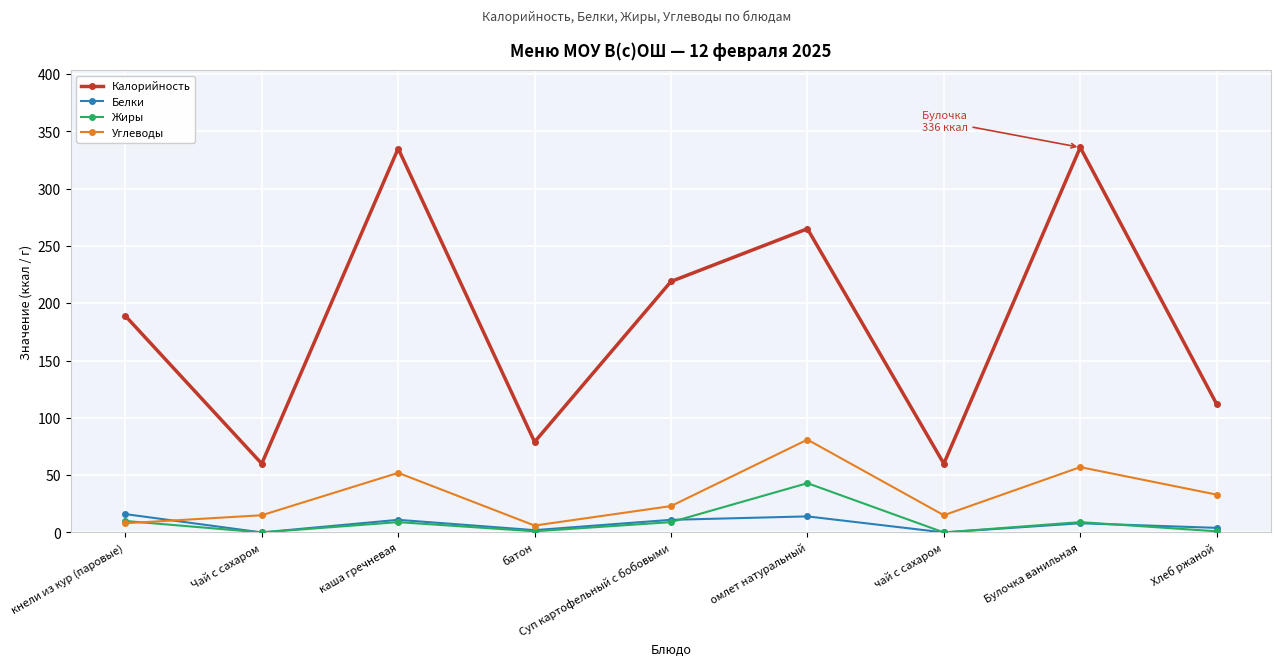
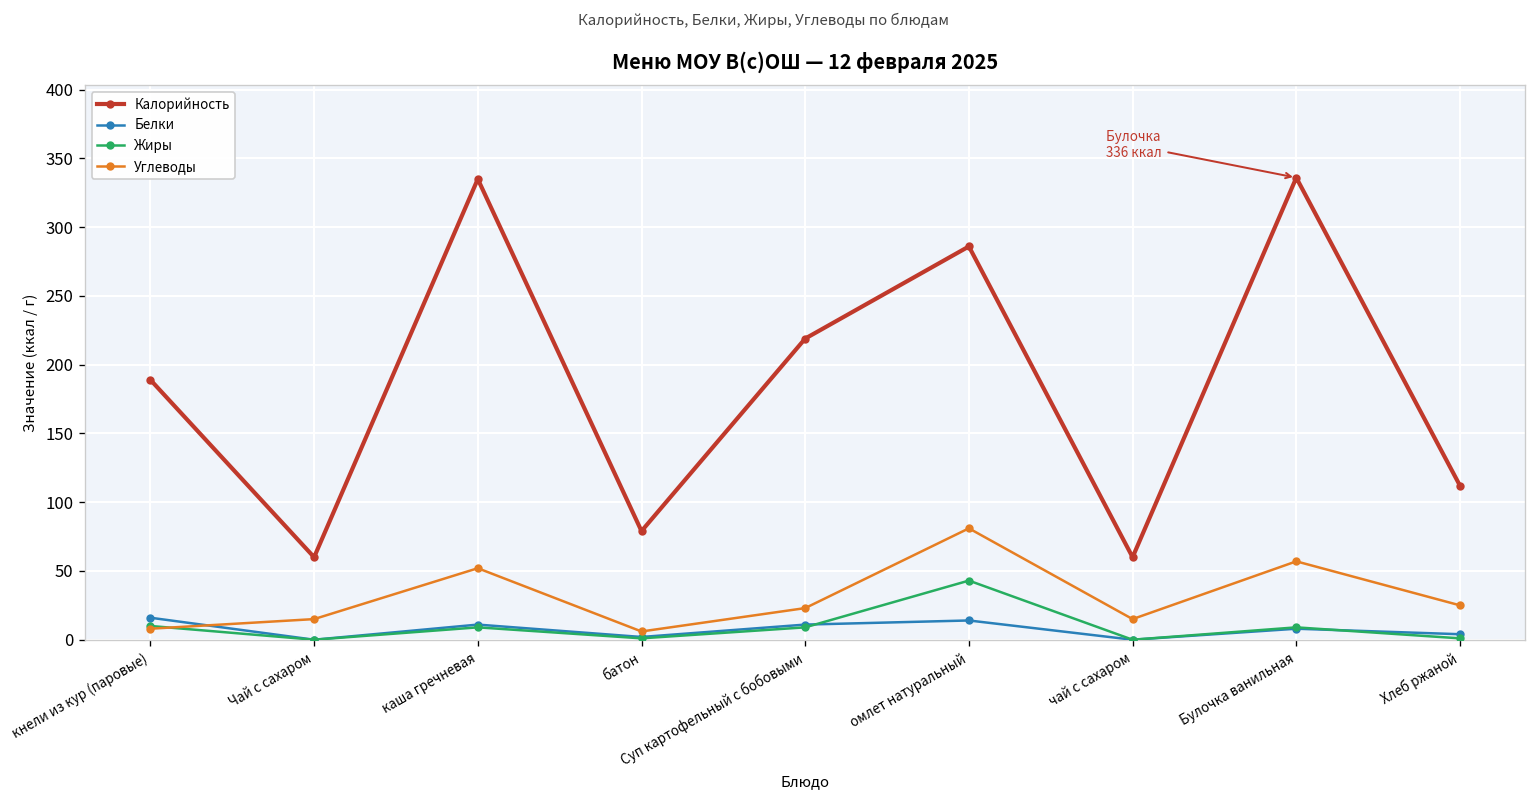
  {
    "Калорийность": {
      "кнели из кур (паровые)": 189,
      "Чай с сахаром": 60,
      "каша гречневая": 335,
      "батон": 79,
      "Суп картофельный с бобовыми": 219,
-     "омлет натуральный": 265,
+     "омлет натуральный": 286,
      "чай с сахаром": 60,
      "Хлеб ржаной": 112
    },
    "Белки": {
      "кнели из кур (паровые)": 16,
      "омлет натуральный": 14,
      "Хлеб ржаной": 4
    },
    "Жиры": {
      "омлет натуральный": 43,
      "Хлеб ржаной": 1
    },
    "Углеводы": {
      "Чай с сахаром": 15,
      "каша гречневая": 52,
      "батон": 6,
      "Суп картофельный с бобовыми": 23,
      "омлет натуральный": 81,
      "чай с сахаром": 15,
      "Булочка ванильная": 57,
-     "Хлеб ржаной": 33
+     "Хлеб ржаной": 25
    }
  }
